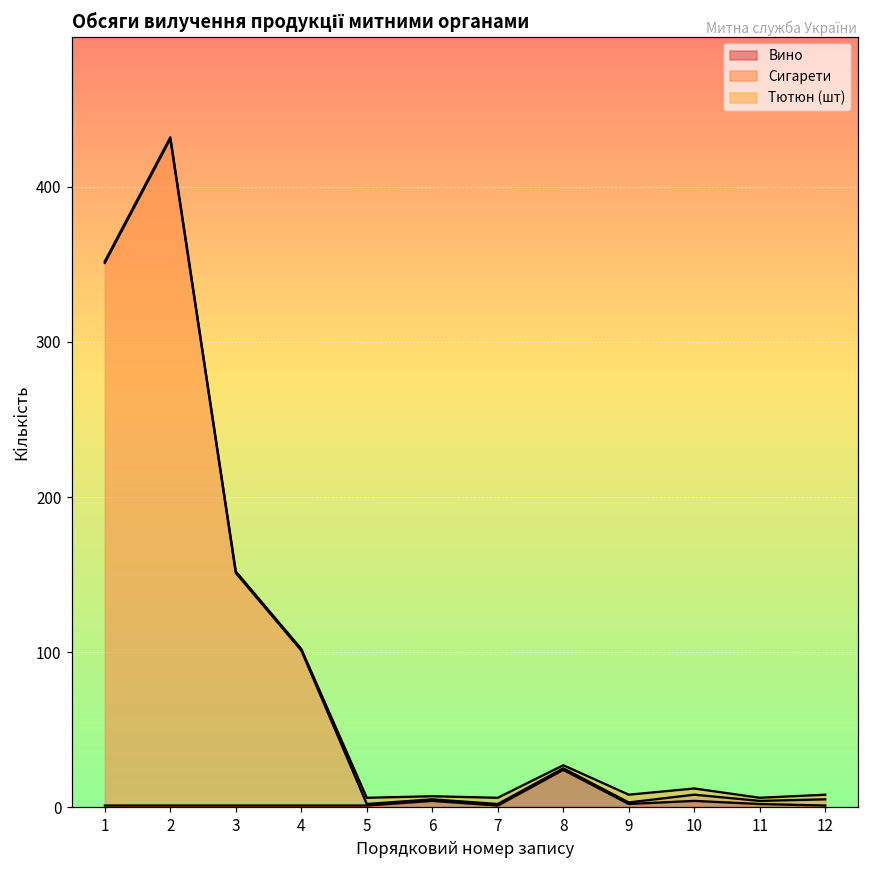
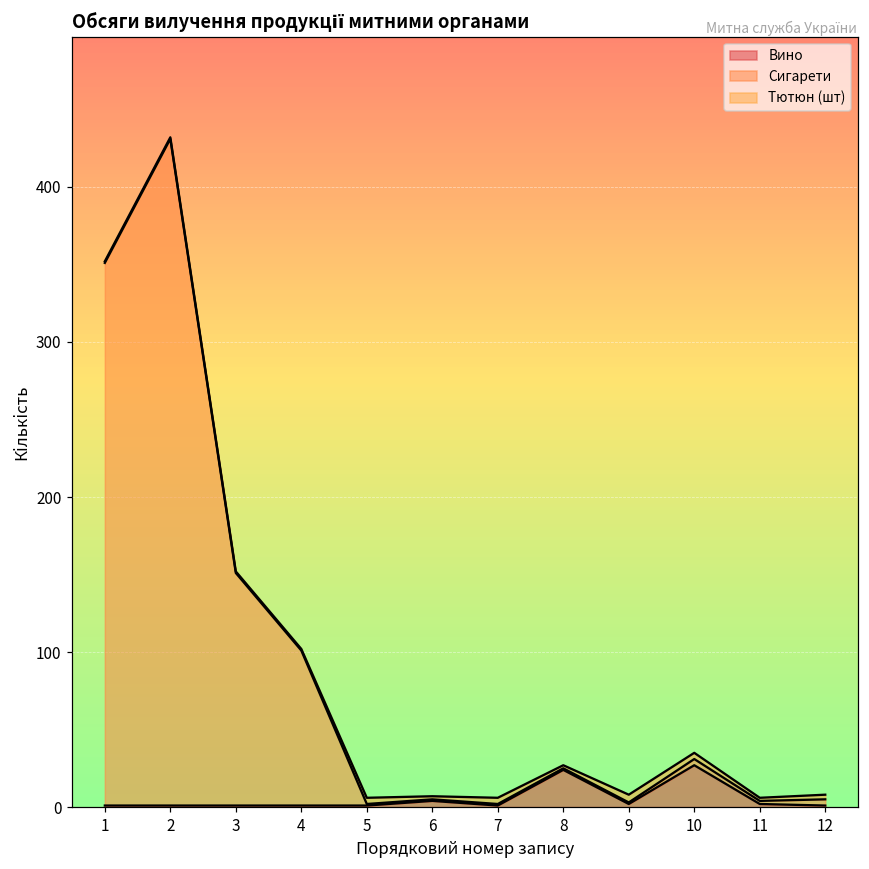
  {
    "Вино": {
      "1": 1,
      "2": 1,
      "3": 1,
      "4": 1,
-     "10": 4,
+     "10": 27,
      "11": 2,
      "12": 1
    }
  }
